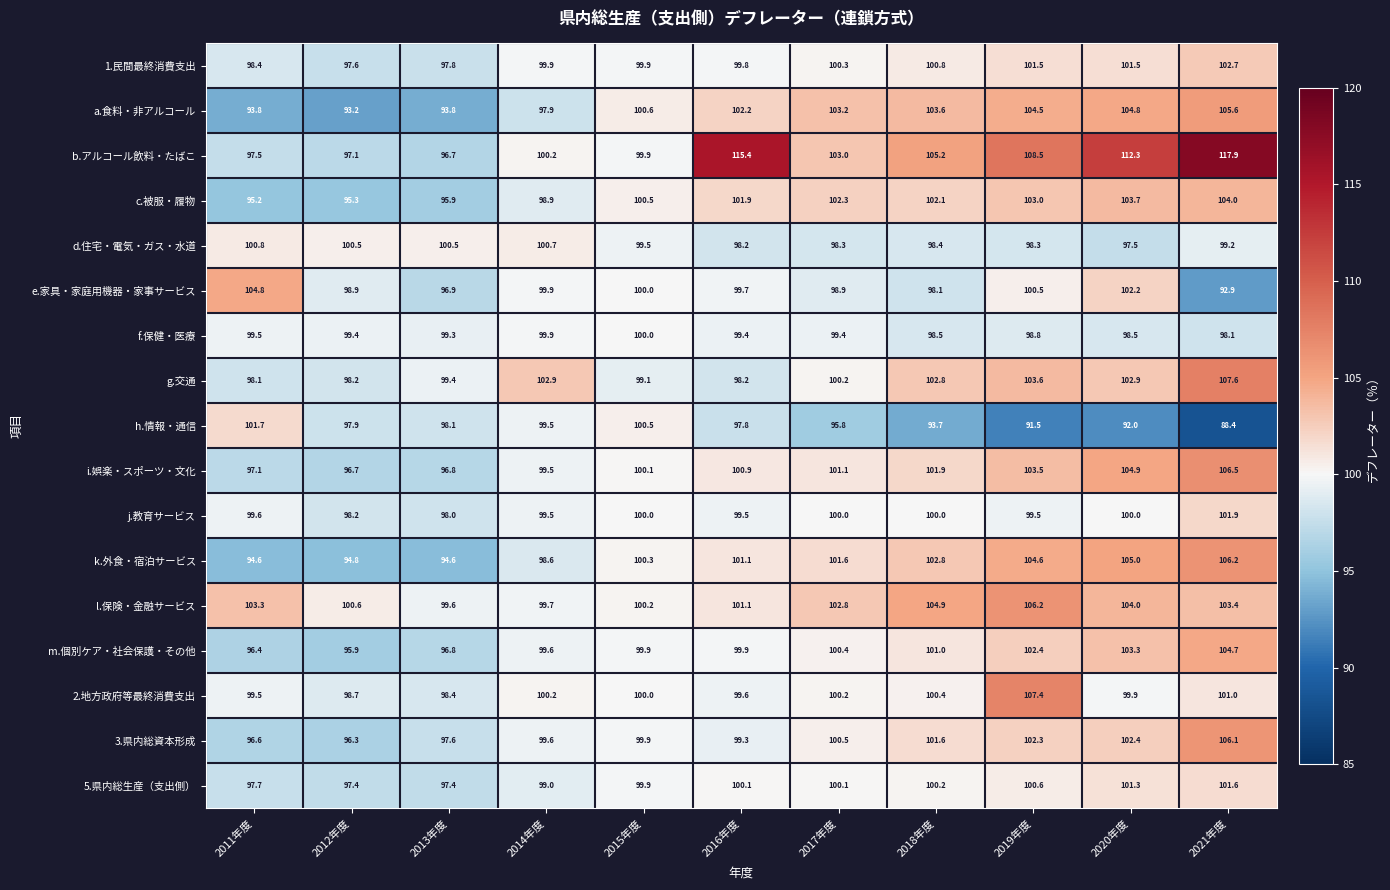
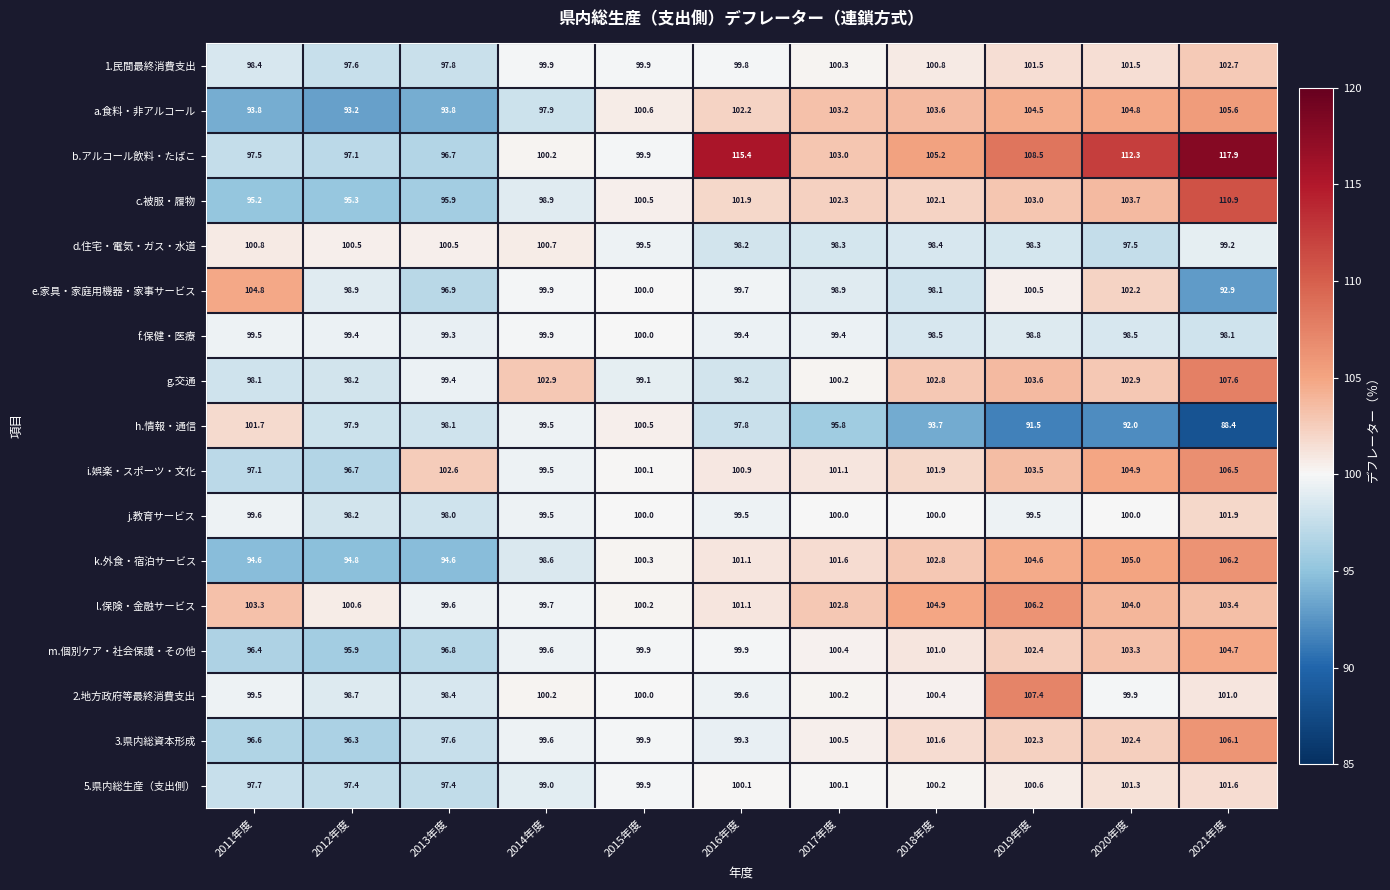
  {
    "1.民間最終消費支出": {
      "2011年度": 98.4,
      "2012年度": 97.6,
      "2013年度": 97.8,
      "2014年度": 99.9,
      "2015年度": 99.9,
      "2016年度": 99.8,
      "2017年度": 100.3,
      "2018年度": 100.8,
      "2019年度": 101.5,
      "2020年度": 101.5,
      "2021年度": 102.7
    },
    "a.食料・非アルコール": {
      "2011年度": 93.8,
      "2012年度": 93.2,
      "2013年度": 93.8,
      "2014年度": 97.9,
      "2015年度": 100.6,
      "2016年度": 102.2,
      "2017年度": 103.2,
      "2018年度": 103.6,
      "2019年度": 104.5,
      "2020年度": 104.8,
      "2021年度": 105.6
    },
    "b.アルコール飲料・たばこ": {
      "2011年度": 97.5,
      "2012年度": 97.1,
      "2013年度": 96.7,
      "2014年度": 100.2,
      "2015年度": 99.9,
      "2016年度": 115.4,
      "2017年度": 103.0,
      "2018年度": 105.2,
      "2019年度": 108.5,
      "2020年度": 112.3,
      "2021年度": 117.9
    },
    "c.被服・履物": {
      "2011年度": 95.2,
      "2012年度": 95.3,
      "2013年度": 95.9,
      "2014年度": 98.9,
      "2015年度": 100.5,
      "2016年度": 101.9,
      "2017年度": 102.3,
      "2018年度": 102.1,
      "2019年度": 103.0,
      "2020年度": 103.7,
-     "2021年度": 104.0
+     "2021年度": 110.9
    },
    "d.住宅・電気・ガス・水道": {
      "2011年度": 100.8,
      "2012年度": 100.5,
      "2013年度": 100.5,
      "2014年度": 100.7,
      "2015年度": 99.5,
      "2016年度": 98.2,
      "2017年度": 98.3,
      "2018年度": 98.4,
      "2019年度": 98.3,
      "2020年度": 97.5,
      "2021年度": 99.2
    },
    "e.家具・家庭用機器・家事サービス": {
      "2011年度": 104.8,
      "2012年度": 98.9,
      "2013年度": 96.9,
      "2014年度": 99.9,
      "2015年度": 100.0,
      "2016年度": 99.7,
      "2017年度": 98.9,
      "2018年度": 98.1,
      "2019年度": 100.5,
      "2020年度": 102.2,
      "2021年度": 92.9
    },
    "f.保健・医療": {
      "2011年度": 99.5,
      "2012年度": 99.4,
      "2013年度": 99.3,
      "2014年度": 99.9,
      "2015年度": 100.0,
      "2016年度": 99.4,
      "2017年度": 99.4,
      "2018年度": 98.5,
      "2019年度": 98.8,
      "2020年度": 98.5,
      "2021年度": 98.1
    },
    "g.交通": {
      "2011年度": 98.1,
      "2012年度": 98.2,
      "2013年度": 99.4,
      "2014年度": 102.9,
      "2015年度": 99.1,
      "2016年度": 98.2,
      "2017年度": 100.2,
      "2018年度": 102.8,
      "2019年度": 103.6,
      "2020年度": 102.9,
      "2021年度": 107.6
    },
    "h.情報・通信": {
      "2011年度": 101.7,
      "2012年度": 97.9,
      "2013年度": 98.1,
      "2014年度": 99.5,
      "2015年度": 100.5,
      "2016年度": 97.8,
      "2017年度": 95.8,
      "2018年度": 93.7,
      "2019年度": 91.5,
      "2020年度": 92.0,
      "2021年度": 88.4
    },
    "i.娯楽・スポーツ・文化": {
      "2011年度": 97.1,
      "2012年度": 96.7,
-     "2013年度": 96.8,
+     "2013年度": 102.6,
      "2014年度": 99.5,
      "2015年度": 100.1,
      "2016年度": 100.9,
      "2017年度": 101.1,
      "2018年度": 101.9,
      "2019年度": 103.5,
      "2020年度": 104.9,
      "2021年度": 106.5
    },
    "j.教育サービス": {
      "2011年度": 99.6,
      "2012年度": 98.2,
      "2013年度": 98.0,
      "2014年度": 99.5,
      "2015年度": 100.0,
      "2016年度": 99.5,
      "2017年度": 100.0,
      "2018年度": 100.0,
      "2019年度": 99.5,
      "2020年度": 100.0,
      "2021年度": 101.9
    },
    "k.外食・宿泊サービス": {
      "2011年度": 94.6,
      "2012年度": 94.8,
      "2013年度": 94.6,
      "2014年度": 98.6,
      "2015年度": 100.3,
      "2016年度": 101.1,
      "2017年度": 101.6,
      "2018年度": 102.8,
      "2019年度": 104.6,
      "2020年度": 105.0,
      "2021年度": 106.2
    },
    "l.保険・金融サービス": {
      "2011年度": 103.3,
      "2012年度": 100.6,
      "2013年度": 99.6,
      "2014年度": 99.7,
      "2015年度": 100.2,
      "2016年度": 101.1,
      "2017年度": 102.8,
      "2018年度": 104.9,
      "2019年度": 106.2,
      "2020年度": 104.0,
      "2021年度": 103.4
    },
    "m.個別ケア・社会保護・その他": {
      "2011年度": 96.4,
      "2012年度": 95.9,
      "2013年度": 96.8,
      "2014年度": 99.6,
      "2015年度": 99.9,
      "2016年度": 99.9,
      "2017年度": 100.4,
      "2018年度": 101.0,
      "2019年度": 102.4,
      "2020年度": 103.3,
      "2021年度": 104.7
    },
    "2.地方政府等最終消費支出": {
      "2011年度": 99.5,
      "2012年度": 98.7,
      "2013年度": 98.4,
      "2014年度": 100.2,
      "2015年度": 100.0,
      "2016年度": 99.6,
      "2017年度": 100.2,
      "2018年度": 100.4,
      "2019年度": 107.4,
      "2020年度": 99.9,
      "2021年度": 101.0
    },
    "3.県内総資本形成": {
      "2011年度": 96.6,
      "2012年度": 96.3,
      "2013年度": 97.6,
      "2014年度": 99.6,
      "2015年度": 99.9,
      "2016年度": 99.3,
      "2017年度": 100.5,
      "2018年度": 101.6,
      "2019年度": 102.3,
      "2020年度": 102.4,
      "2021年度": 106.1
    },
    "5.県内総生産（支出側）": {
      "2011年度": 97.7,
      "2012年度": 97.4,
      "2013年度": 97.4,
      "2014年度": 99.0,
      "2015年度": 99.9,
      "2016年度": 100.1,
      "2017年度": 100.1,
      "2018年度": 100.2,
      "2019年度": 100.6,
      "2020年度": 101.3,
      "2021年度": 101.6
    }
  }
